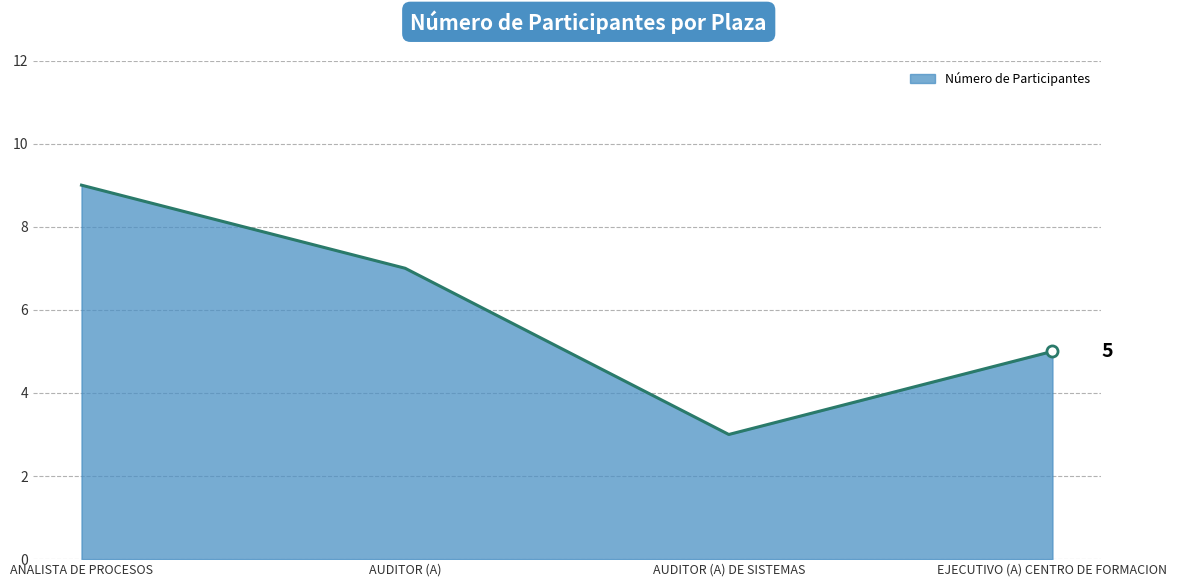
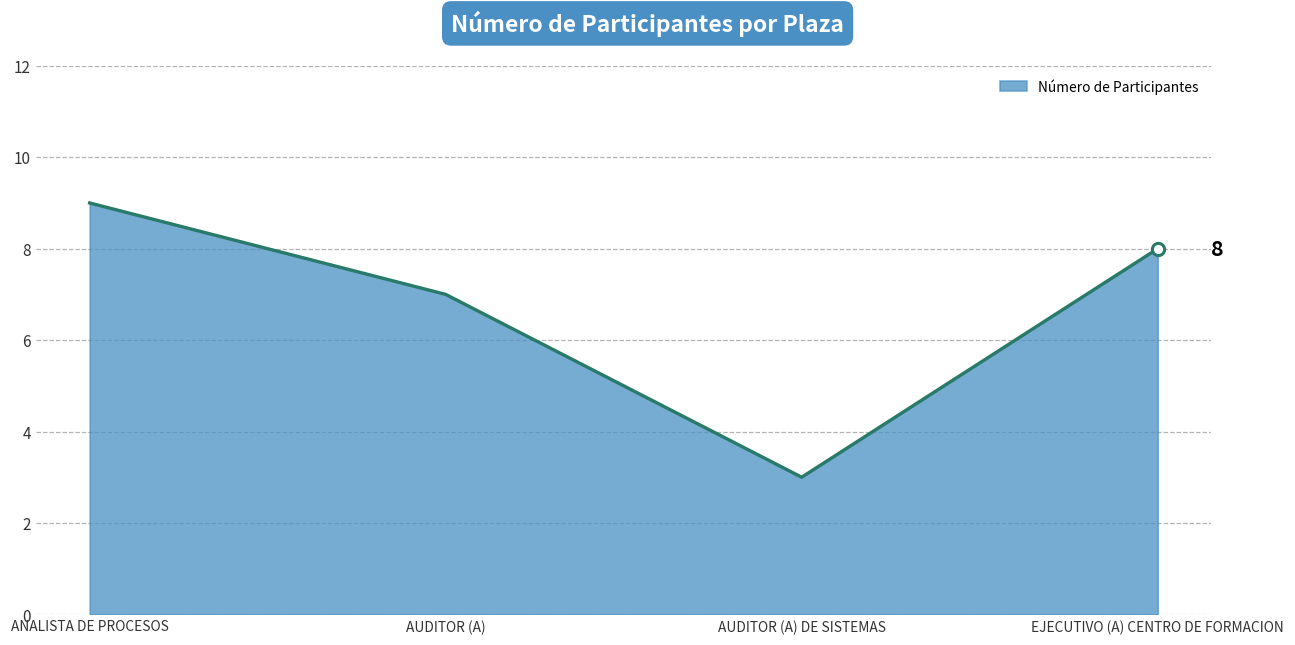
  {
    "Número de Participantes": {
-     "EJECUTIVO (A) CENTRO DE FORMACION": 5
+     "EJECUTIVO (A) CENTRO DE FORMACION": 8
    }
  }
